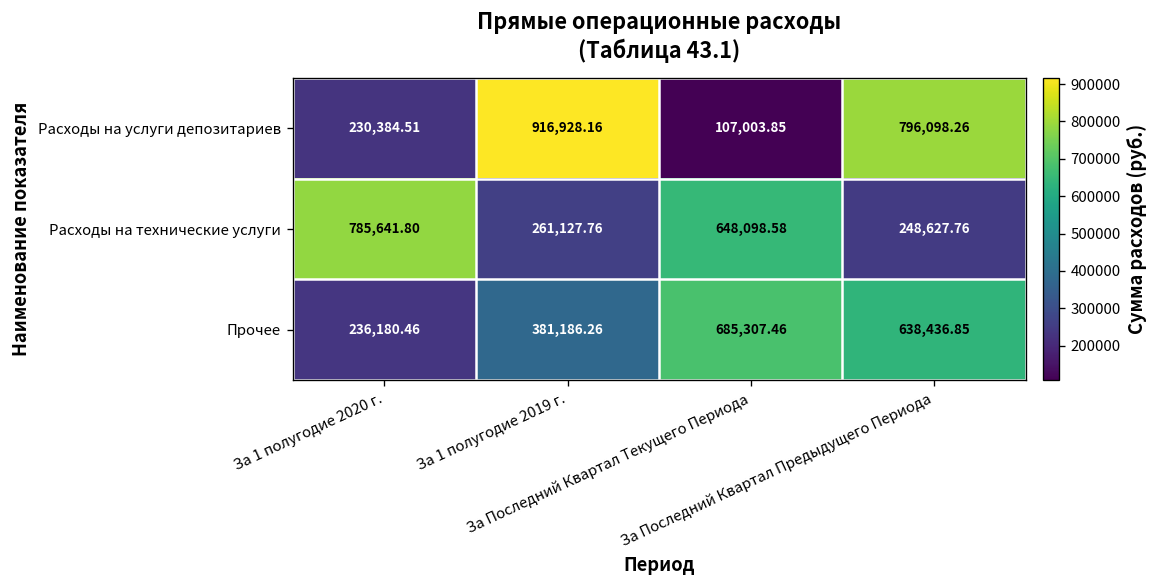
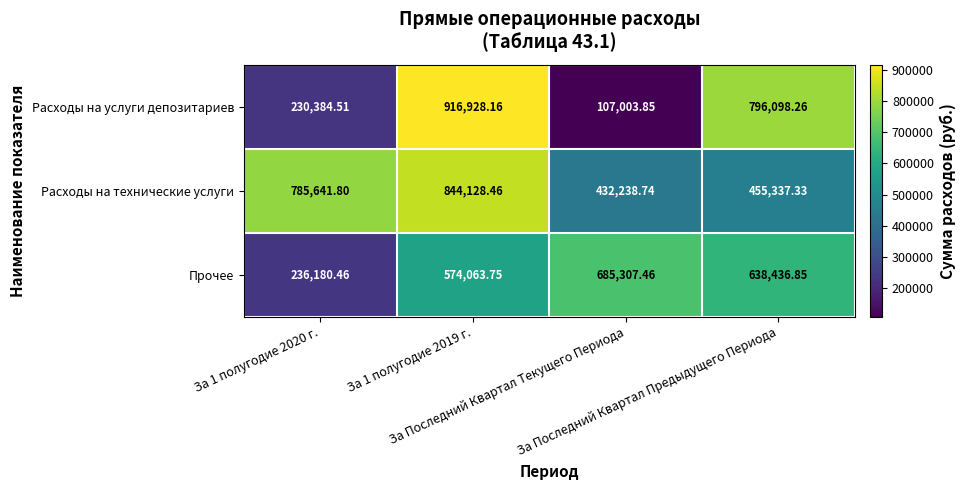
  {
    "Расходы на услуги депозитариев": {
      "За 1 полугодие 2020 г.": "230,384.51",
      "За 1 полугодие 2019 г.": "916,928.16",
      "За Последний Квартал Текущего Периода": "107,003.85",
      "За Последний Квартал Предыдущего Периода": "796,098.26"
    },
    "Расходы на технические услуги": {
      "За 1 полугодие 2020 г.": "785,641.80",
-     "За 1 полугодие 2019 г.": "261,127.76",
-     "За Последний Квартал Текущего Периода": "648,098.58",
-     "За Последний Квартал Предыдущего Периода": "248,627.76"
+     "За 1 полугодие 2019 г.": "844,128.46",
+     "За Последний Квартал Текущего Периода": "432,238.74",
+     "За Последний Квартал Предыдущего Периода": "455,337.33"
    },
    "Прочее": {
      "За 1 полугодие 2020 г.": "236,180.46",
-     "За 1 полугодие 2019 г.": "381,186.26",
+     "За 1 полугодие 2019 г.": "574,063.75",
      "За Последний Квартал Текущего Периода": "685,307.46",
      "За Последний Квартал Предыдущего Периода": "638,436.85"
    }
  }
